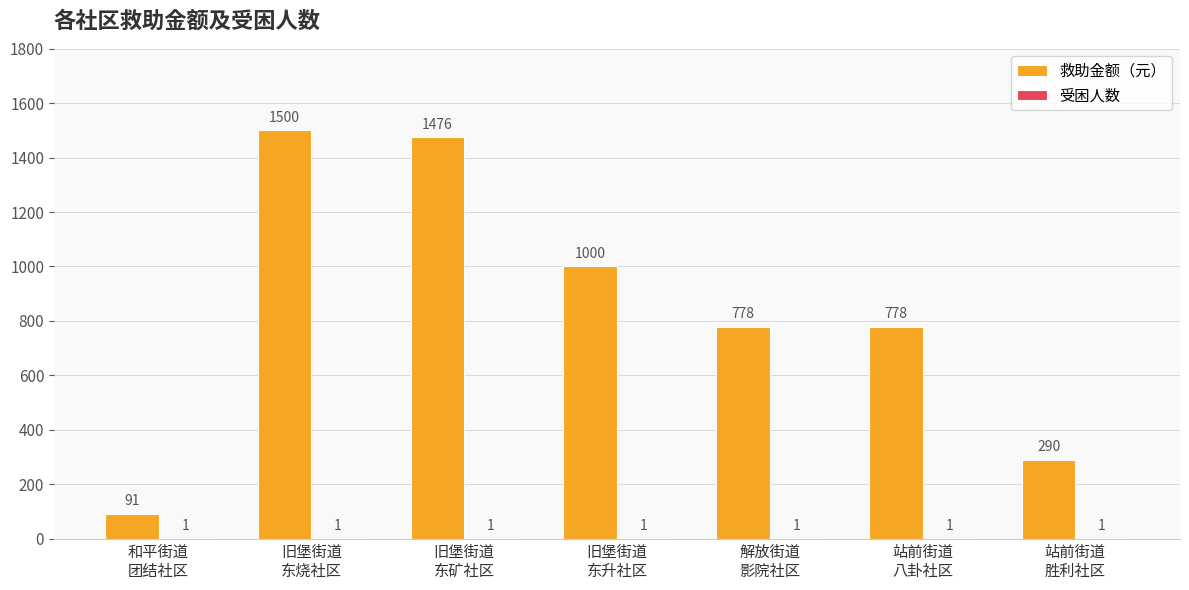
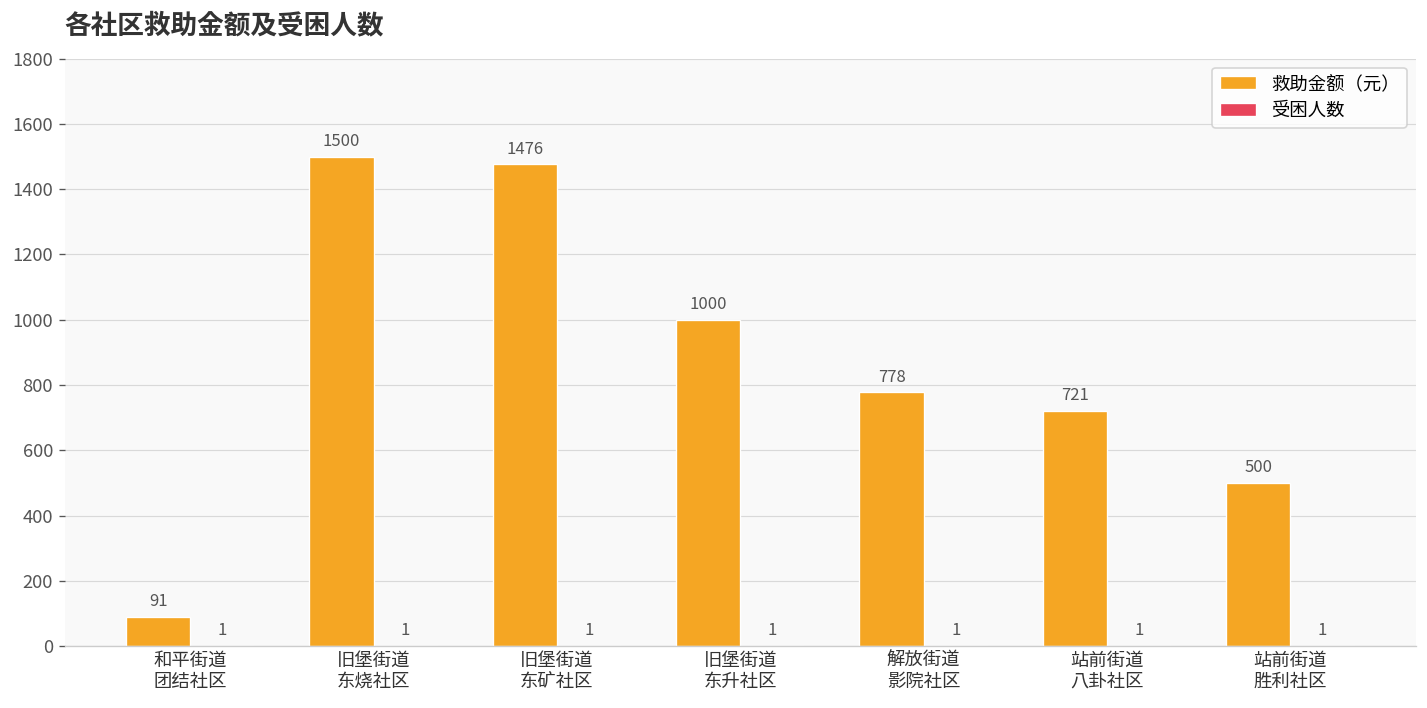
  {
    "救助金额（元）": {
      "和平街道 团结社区": 91,
      "旧堡街道 东烧社区": 1500,
      "旧堡街道 东矿社区": 1476,
      "旧堡街道 东升社区": 1000,
      "解放街道 影院社区": 778,
-     "站前街道 八卦社区": 778,
-     "站前街道 胜利社区": 290
+     "站前街道 八卦社区": 721,
+     "站前街道 胜利社区": 500
    },
    "受困人数": {
      "和平街道 团结社区": 1,
      "旧堡街道 东烧社区": 1,
      "旧堡街道 东矿社区": 1,
      "旧堡街道 东升社区": 1,
      "解放街道 影院社区": 1,
      "站前街道 八卦社区": 1,
      "站前街道 胜利社区": 1
    }
  }
